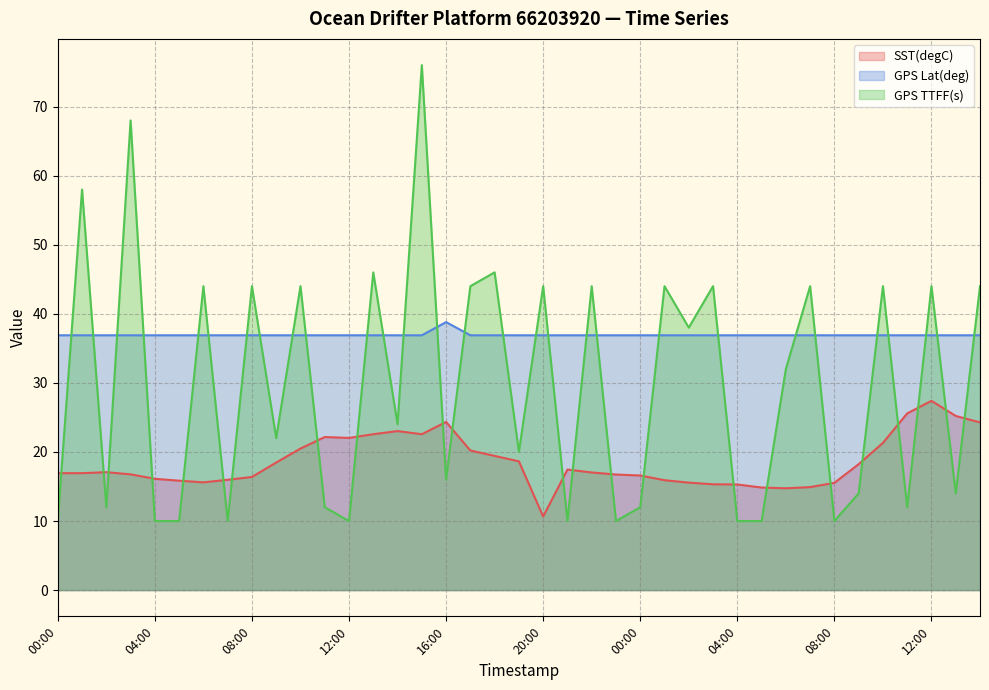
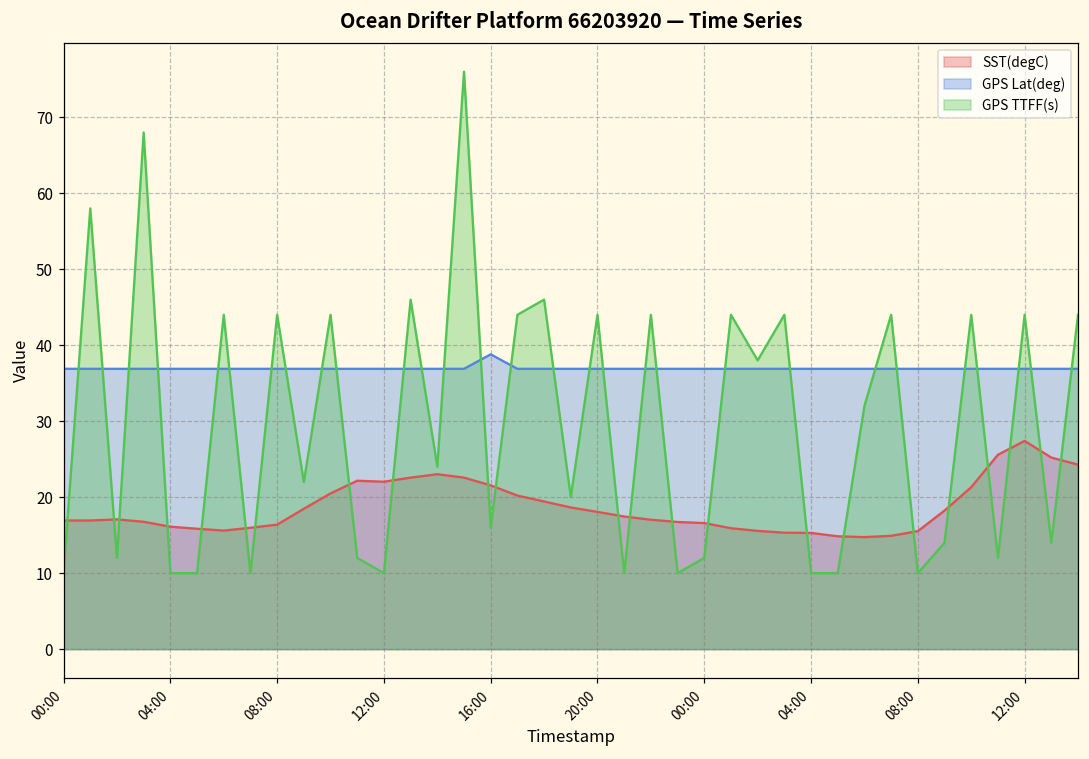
  {
    "SST(degC)": {
-     "16:00": 24,
-     "20:00": 11
+     "16:00": 22,
+     "20:00": 18
    },
    "GPS Lat(deg)": {
      "16:00": 39,
      "20:00": 37
    },
    "GPS TTFF(s)": {
      "16:00": 16,
      "20:00": 44
    }
  }
